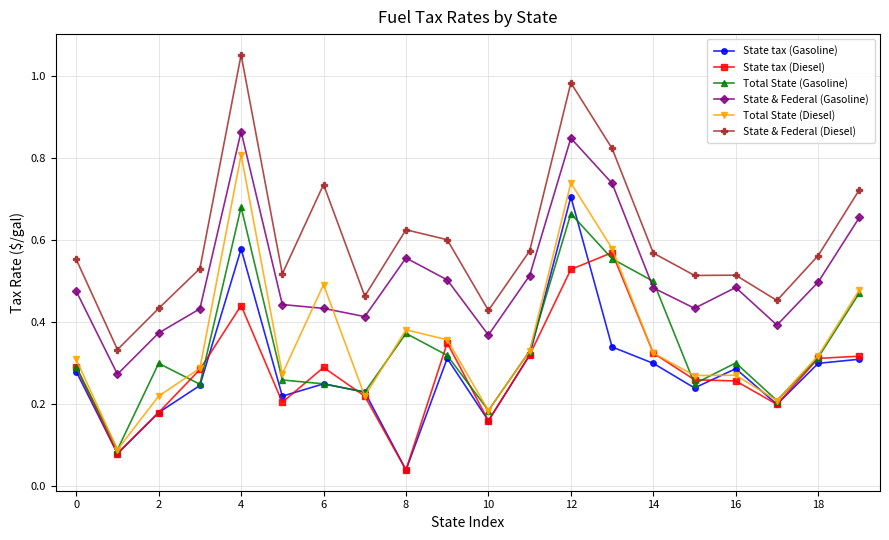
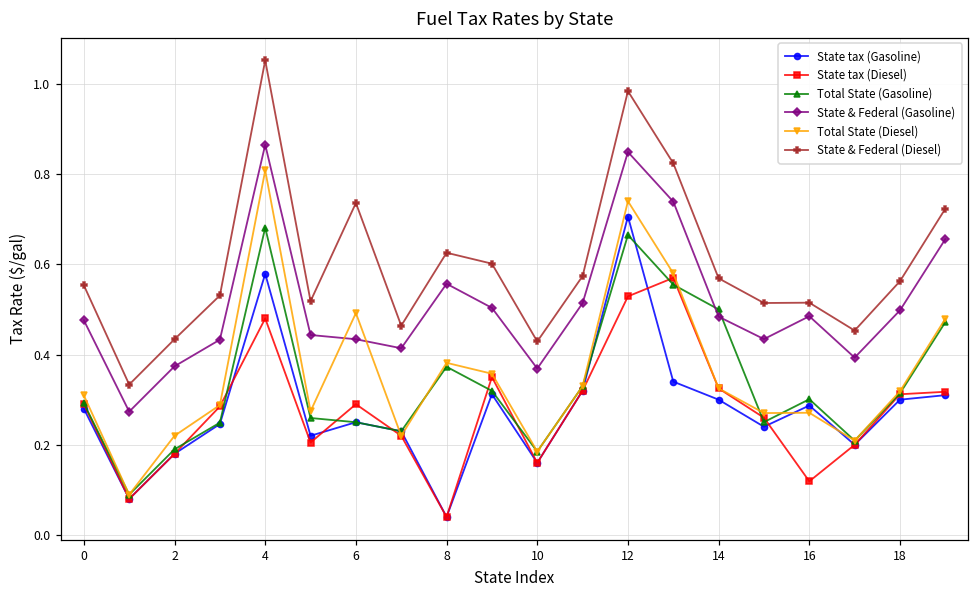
  {
    "State tax (Gasoline)": {
      "0": 0.28,
      "4": 0.58,
      "12": 0.71,
      "14": 0.30,
      "16": 0.29,
      "18": 0.30
    },
    "State tax (Diesel)": {
-     "4": 0.44,
+     "4": 0.48,
      "6": 0.29,
      "12": 0.53,
-     "16": 0.26
+     "16": 0.12
    },
    "Total State (Gasoline)": {
-     "2": 0.30,
+     "2": 0.19,
      "4": 0.68,
      "8": 0.37,
      "12": 0.67,
      "14": 0.50,
      "16": 0.30
    },
    "State & Federal (Gasoline)": {
      "0": 0.48,
      "2": 0.37,
      "4": 0.87,
      "6": 0.43,
      "8": 0.56,
      "10": 0.37,
      "12": 0.85,
      "14": 0.48,
      "16": 0.49,
      "18": 0.50
    },
    "Total State (Diesel)": {
      "0": 0.31,
      "2": 0.22,
      "4": 0.81,
      "6": 0.49,
      "8": 0.38,
      "12": 0.74,
      "16": 0.27
    },
    "State & Federal (Diesel)": {
      "0": 0.55,
      "2": 0.43,
      "4": 1.05,
      "6": 0.74,
      "8": 0.63,
      "10": 0.43,
      "12": 0.98,
      "14": 0.57,
      "16": 0.52,
      "18": 0.56
    }
  }
